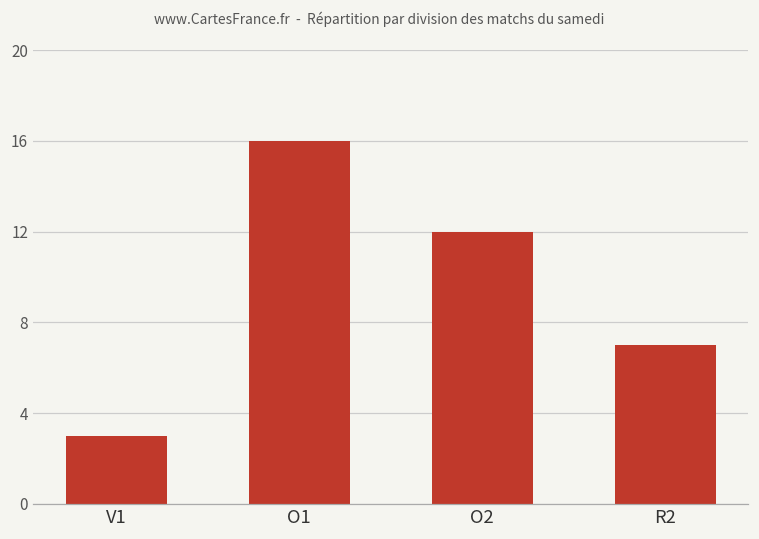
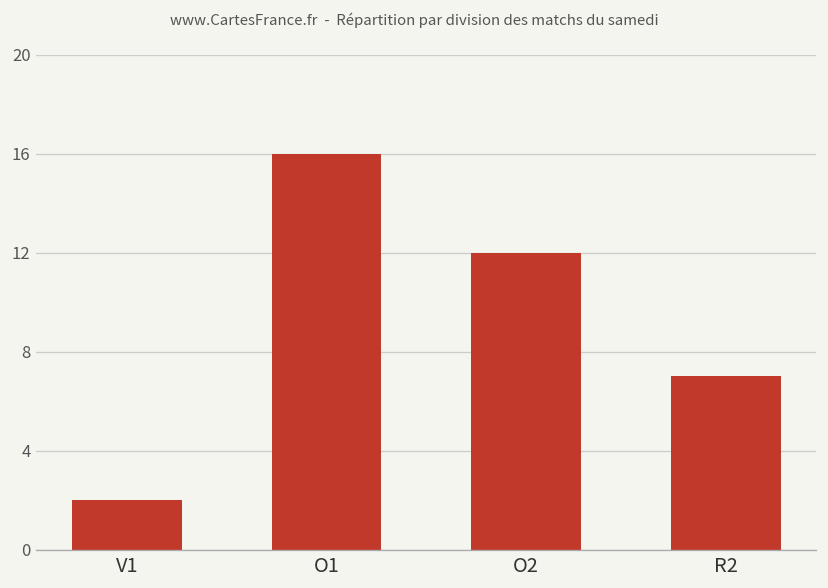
  {
-   "V1": 3,
+   "V1": 2,
    "O1": 16,
    "O2": 12,
    "R2": 7
  }
